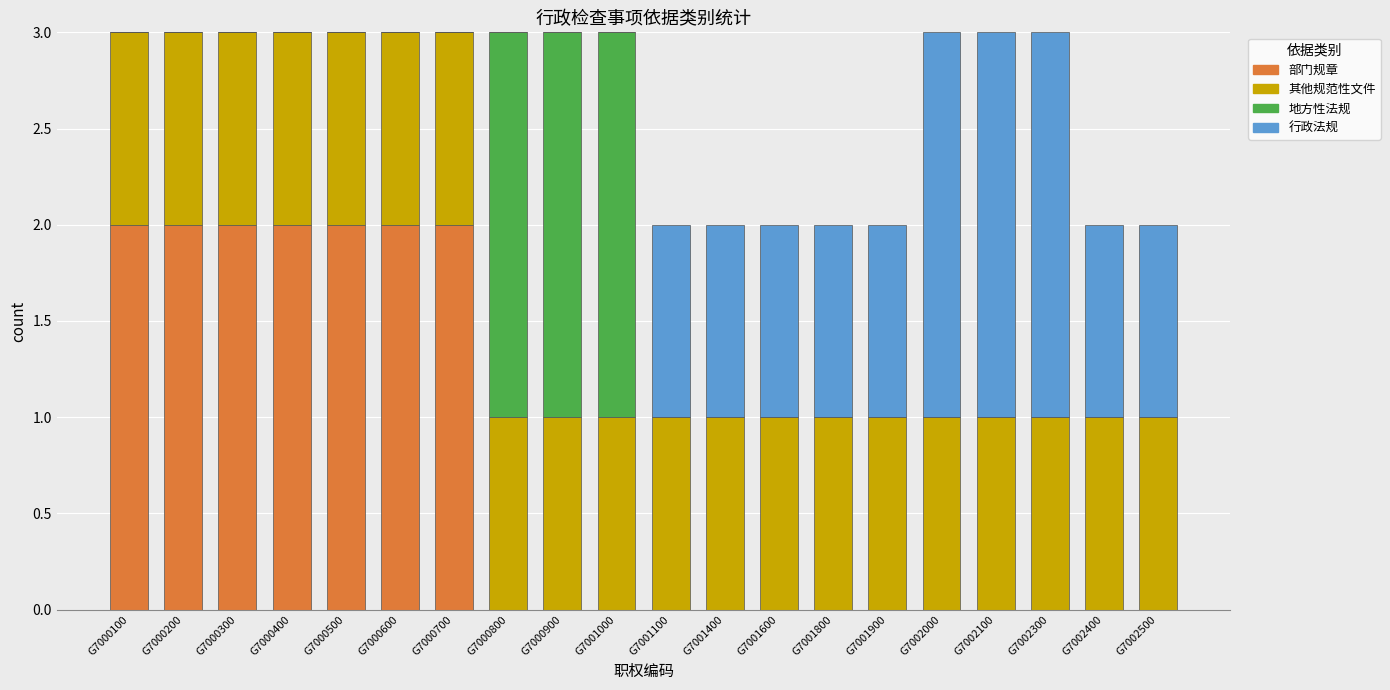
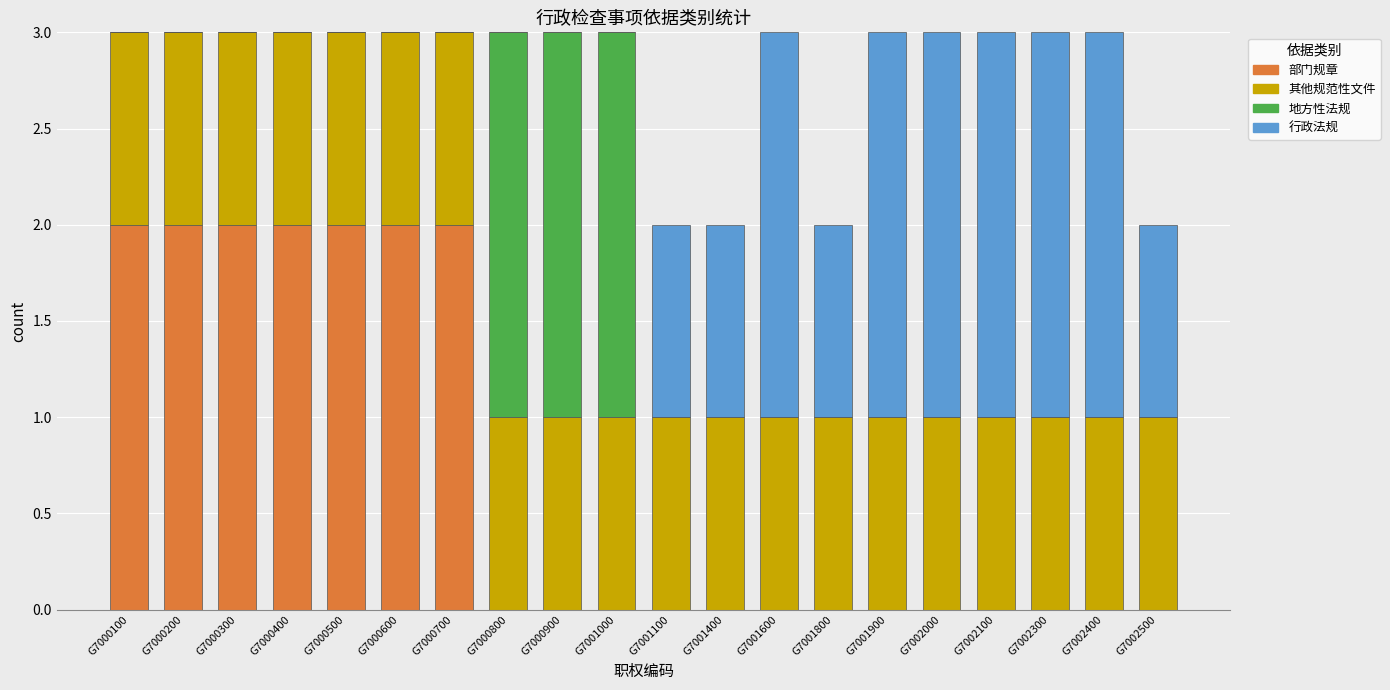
  {
    "部门规章": {
      "G7000100": 2,
      "G7000200": 2,
      "G7000300": 2,
      "G7000400": 2,
      "G7000500": 2,
      "G7000600": 2,
      "G7000700": 2,
      "G7000800": 0,
      "G7000900": 0,
      "G7001000": 0,
      "G7001100": 0,
      "G7001400": 0,
      "G7001600": 0,
      "G7001800": 0,
      "G7001900": 0,
      "G7002000": 0,
      "G7002100": 0,
      "G7002300": 0,
      "G7002400": 0,
      "G7002500": 0
    },
    "其他规范性文件": {
      "G7000100": 1,
      "G7000200": 1,
      "G7000300": 1,
      "G7000400": 1,
      "G7000500": 1,
      "G7000600": 1,
      "G7000700": 1,
      "G7000800": 1,
      "G7000900": 1,
      "G7001000": 1,
      "G7001100": 1,
      "G7001400": 1,
      "G7001600": 1,
      "G7001800": 1,
      "G7001900": 1,
      "G7002000": 1,
      "G7002100": 1,
      "G7002300": 1,
      "G7002400": 1,
      "G7002500": 1
    },
    "地方性法规": {
      "G7000100": 0,
      "G7000200": 0,
      "G7000300": 0,
      "G7000400": 0,
      "G7000500": 0,
      "G7000600": 0,
      "G7000700": 0,
      "G7000800": 2,
      "G7000900": 2,
      "G7001000": 2,
      "G7001100": 0,
      "G7001400": 0,
      "G7001600": 0,
      "G7001800": 0,
      "G7001900": 0,
      "G7002000": 0,
      "G7002100": 0,
      "G7002300": 0,
      "G7002400": 0,
      "G7002500": 0
    },
    "行政法规": {
      "G7000100": 0,
      "G7000200": 0,
      "G7000300": 0,
      "G7000400": 0,
      "G7000500": 0,
      "G7000600": 0,
      "G7000700": 0,
      "G7000800": 0,
      "G7000900": 0,
      "G7001000": 0,
      "G7001100": 1,
      "G7001400": 1,
-     "G7001600": 1,
+     "G7001600": 2,
      "G7001800": 1,
-     "G7001900": 1,
+     "G7001900": 2,
      "G7002000": 2,
      "G7002100": 2,
      "G7002300": 2,
-     "G7002400": 1,
+     "G7002400": 2,
      "G7002500": 1
    }
  }
